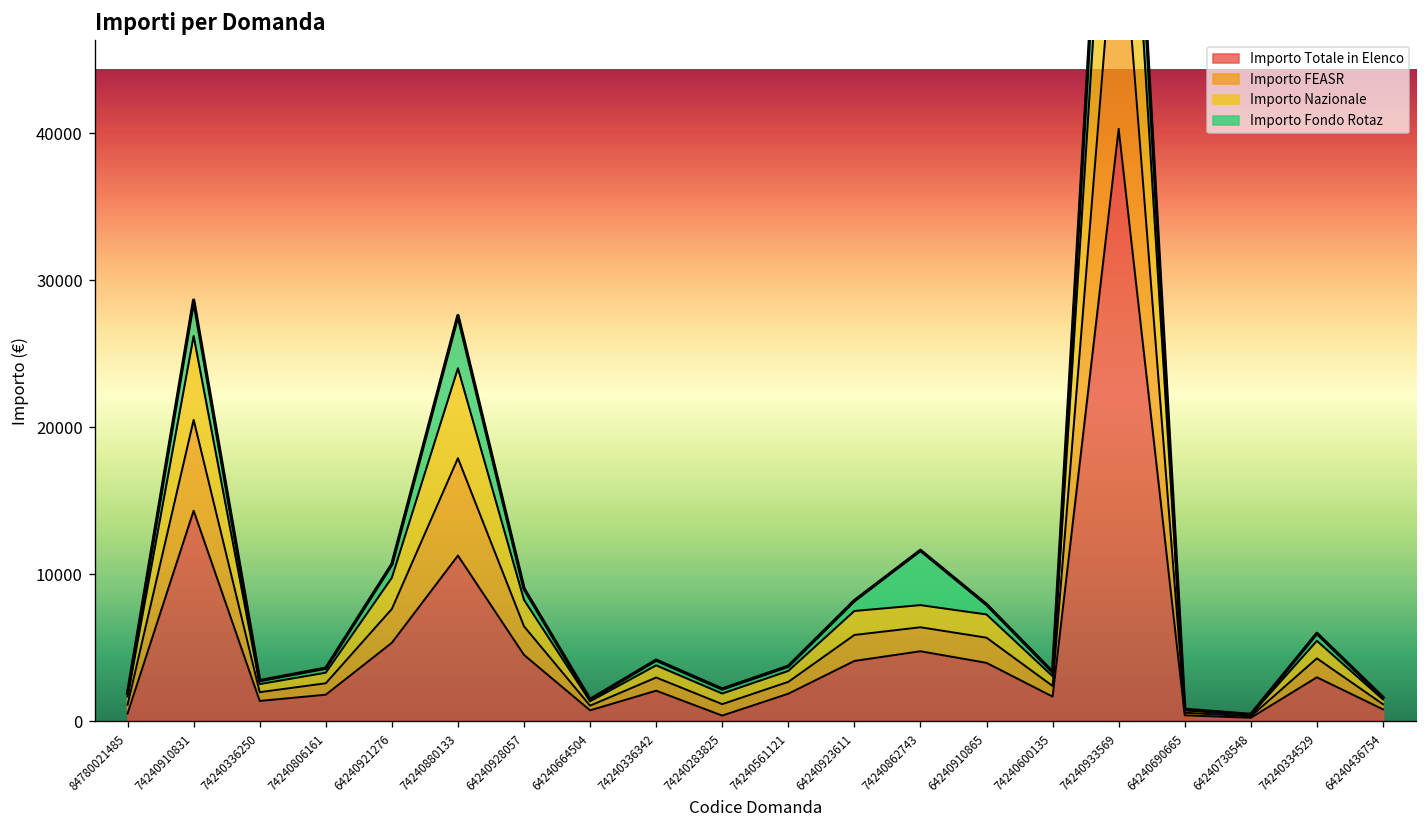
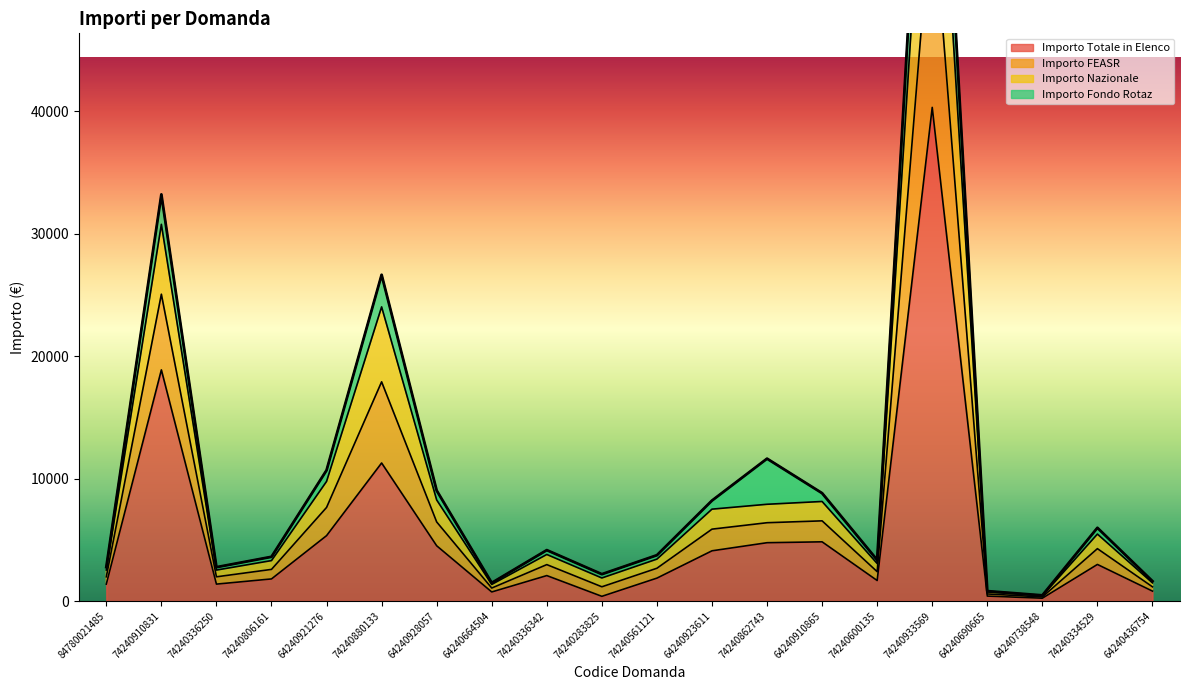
  {
    "Importo Totale in Elenco": {
-     "84780021485": 500,
-     "74240910831": 14300,
+     "84780021485": 1400,
+     "74240910831": 18900,
      "74240336250": 1400,
      "74240806161": 1800,
      "64240921276": 5300,
      "74240880133": 11300,
      "64240928057": 4500,
      "64240664504": 700,
      "74240336342": 2100,
      "74240283825": 400,
      "74240561121": 1900,
      "64240923611": 4100,
      "74240862743": 4800,
-     "64240910865": 4000,
+     "64240910865": 4800,
      "74240600135": 1700,
      "74240933569": 40300,
      "74240334529": 3000,
      "64240436754": 800
    },
    "Importo Fondo Rotaz": {
      "84780021485": 200,
      "74240910831": 2400,
      "74240336250": 200,
      "74240806161": 300,
      "64240921276": 900,
-     "74240880133": 3600,
+     "74240880133": 2600,
      "64240928057": 800,
      "74240336342": 400,
      "74240283825": 300,
      "74240561121": 300,
      "64240923611": 700,
      "74240862743": 3700,
      "64240910865": 700,
      "74240600135": 300,
      "74240334529": 500
    }
  }
